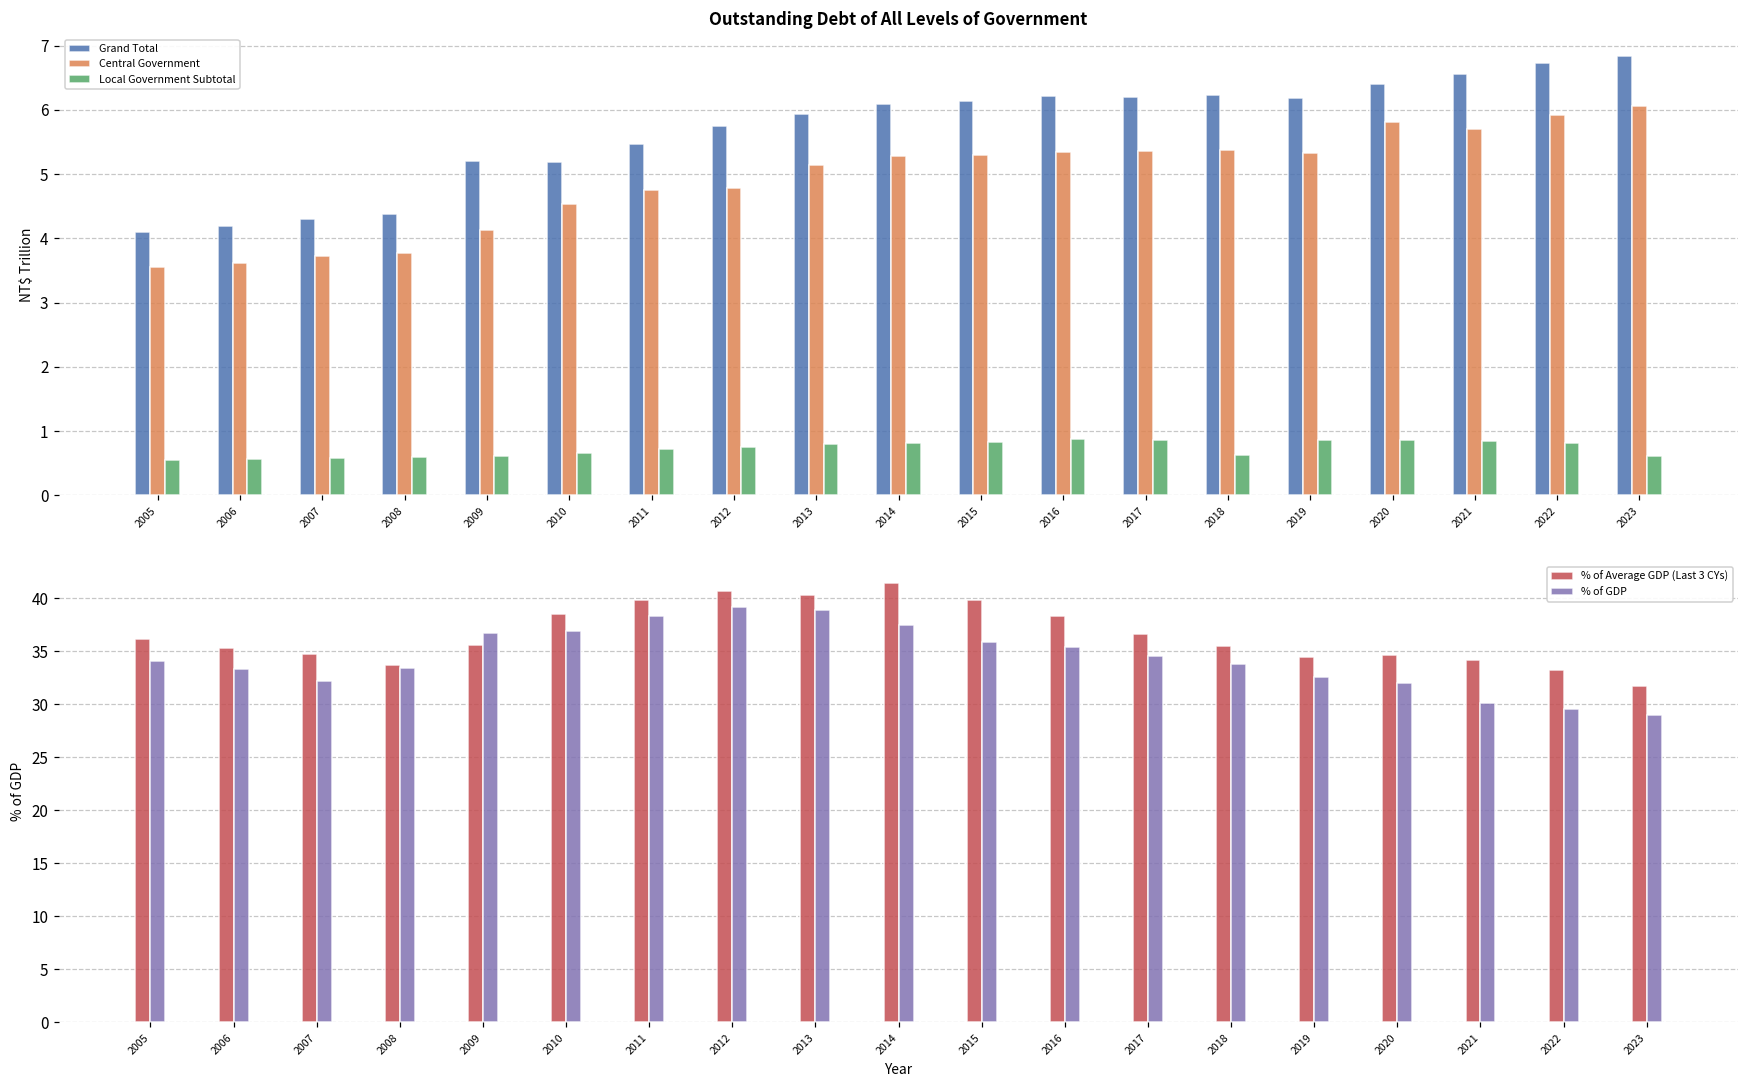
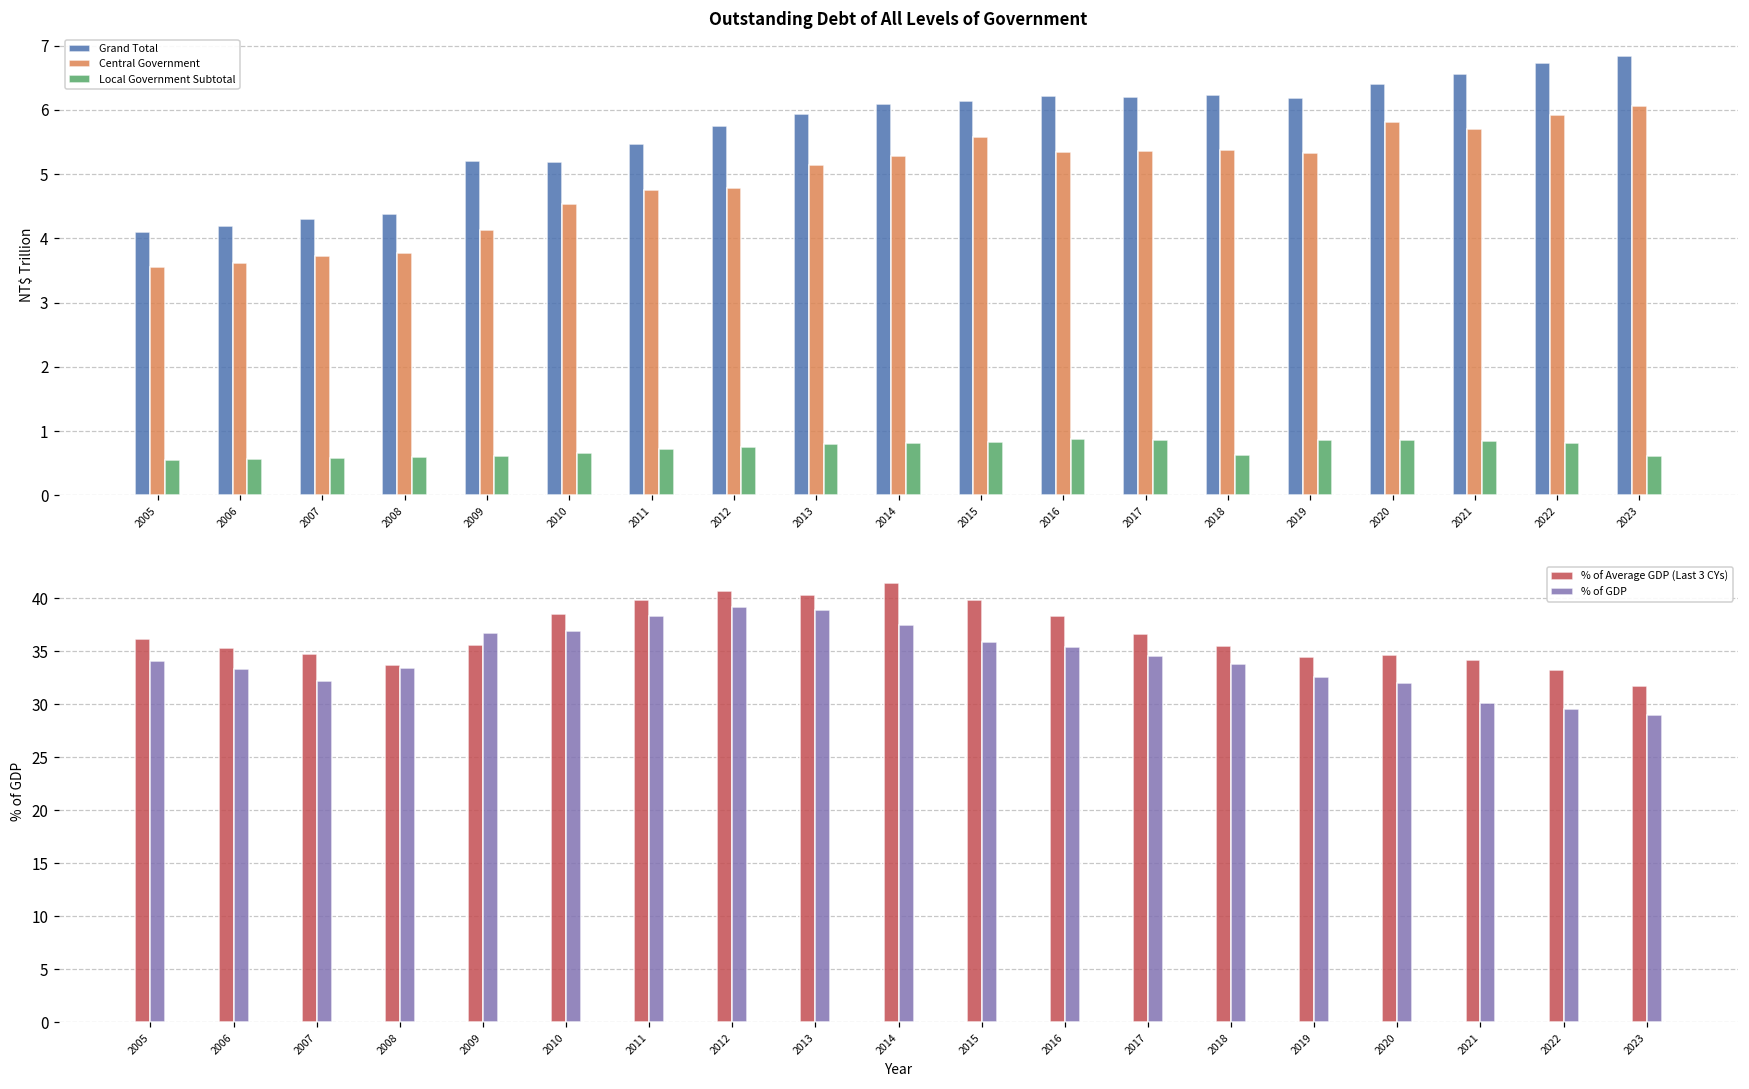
  {
    "Outstanding Debt of All Levels of Government": {
      "Grand Total": {
        "2005": 4.1,
        "2006": 4.2,
        "2007": 4.3,
        "2008": 4.4,
        "2009": 5.2,
        "2010": 5.2,
        "2011": 5.5,
        "2012": 5.8,
        "2013": 5.9,
        "2014": 6.1,
        "2015": 6.1,
        "2016": 6.2,
        "2017": 6.2,
        "2018": 6.2,
        "2019": 6.2,
        "2020": 6.4,
        "2021": 6.6,
        "2022": 6.7,
        "2023": 6.8
      },
      "Central Government": {
        "2005": 3.5,
        "2006": 3.6,
        "2007": 3.7,
        "2008": 3.8,
        "2009": 4.1,
        "2010": 4.5,
        "2011": 4.8,
        "2012": 4.8,
        "2013": 5.1,
        "2014": 5.3,
-       "2015": 5.3,
+       "2015": 5.6,
        "2016": 5.3,
        "2017": 5.4,
        "2018": 5.4,
        "2019": 5.3,
        "2020": 5.8,
        "2021": 5.7,
        "2022": 5.9,
        "2023": 6.1
      },
      "Local Government Subtotal": {
        "2005": 0.6,
        "2006": 0.6,
        "2007": 0.6,
        "2008": 0.6,
        "2009": 0.6,
        "2010": 0.7,
        "2011": 0.7,
        "2012": 0.8,
        "2013": 0.8,
        "2014": 0.8,
        "2015": 0.8,
        "2016": 0.9,
        "2017": 0.9,
        "2018": 0.6,
        "2019": 0.9,
        "2020": 0.9,
        "2021": 0.8,
        "2022": 0.8,
        "2023": 0.6
      }
    }
  }
